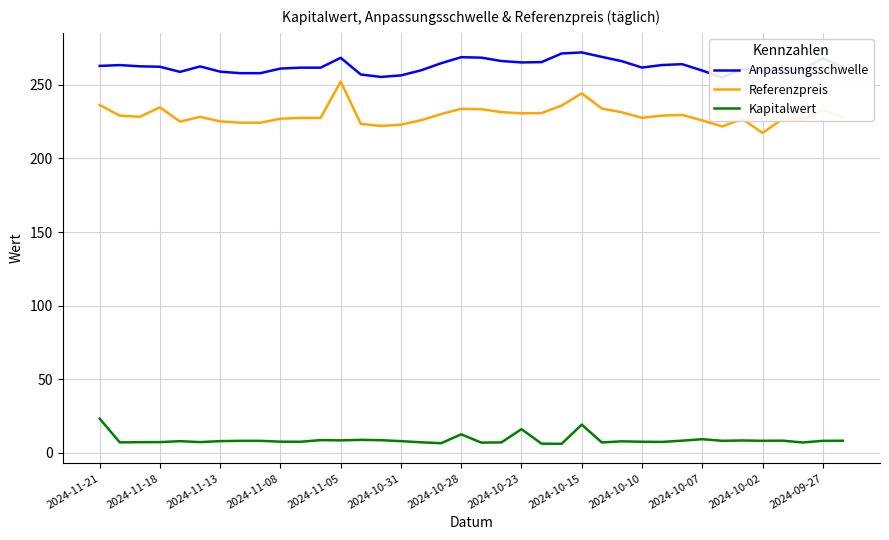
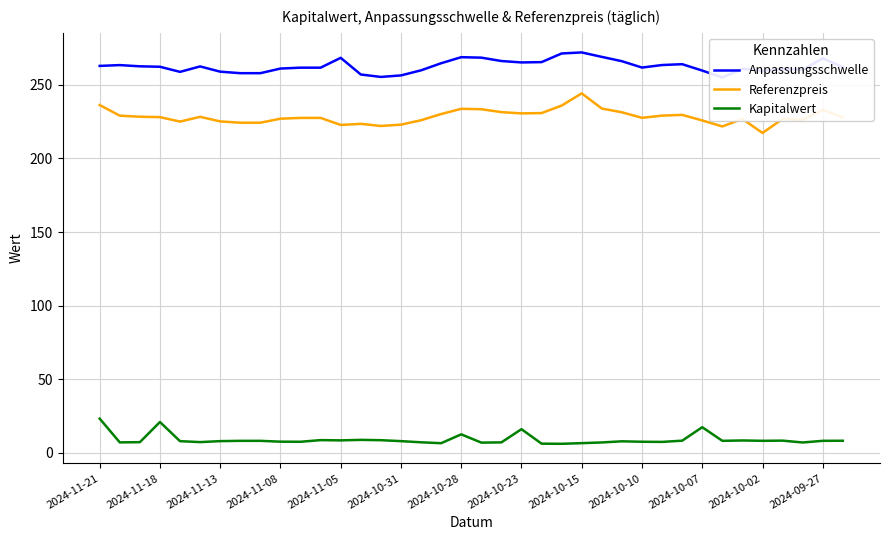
  {
    "Anpassungsschwelle": {
      "2024-11-21": 263,
      "2024-11-18": 262,
      "2024-11-13": 259,
      "2024-11-08": 261,
      "2024-11-05": 268,
      "2024-10-31": 256,
      "2024-10-28": 269,
      "2024-10-23": 265,
      "2024-10-15": 272,
      "2024-10-10": 262,
      "2024-10-07": 260
    },
    "Referenzpreis": {
      "2024-11-21": 236,
-     "2024-11-18": 235,
+     "2024-11-18": 228,
      "2024-11-13": 225,
      "2024-11-08": 227,
-     "2024-11-05": 252,
+     "2024-11-05": 223,
      "2024-10-31": 223,
      "2024-10-28": 234,
      "2024-10-23": 231,
      "2024-10-15": 244,
      "2024-10-10": 228,
      "2024-10-07": 226,
      "2024-10-02": 217
    },
    "Kapitalwert": {
      "2024-11-21": 23,
-     "2024-11-18": 7,
+     "2024-11-18": 21,
      "2024-11-13": 8,
      "2024-11-08": 8,
      "2024-11-05": 9,
      "2024-10-31": 8,
      "2024-10-28": 13,
      "2024-10-23": 16,
-     "2024-10-15": 19,
+     "2024-10-15": 7,
      "2024-10-10": 8,
-     "2024-10-07": 9,
+     "2024-10-07": 17,
      "2024-10-02": 8,
      "2024-09-27": 8
    }
  }
